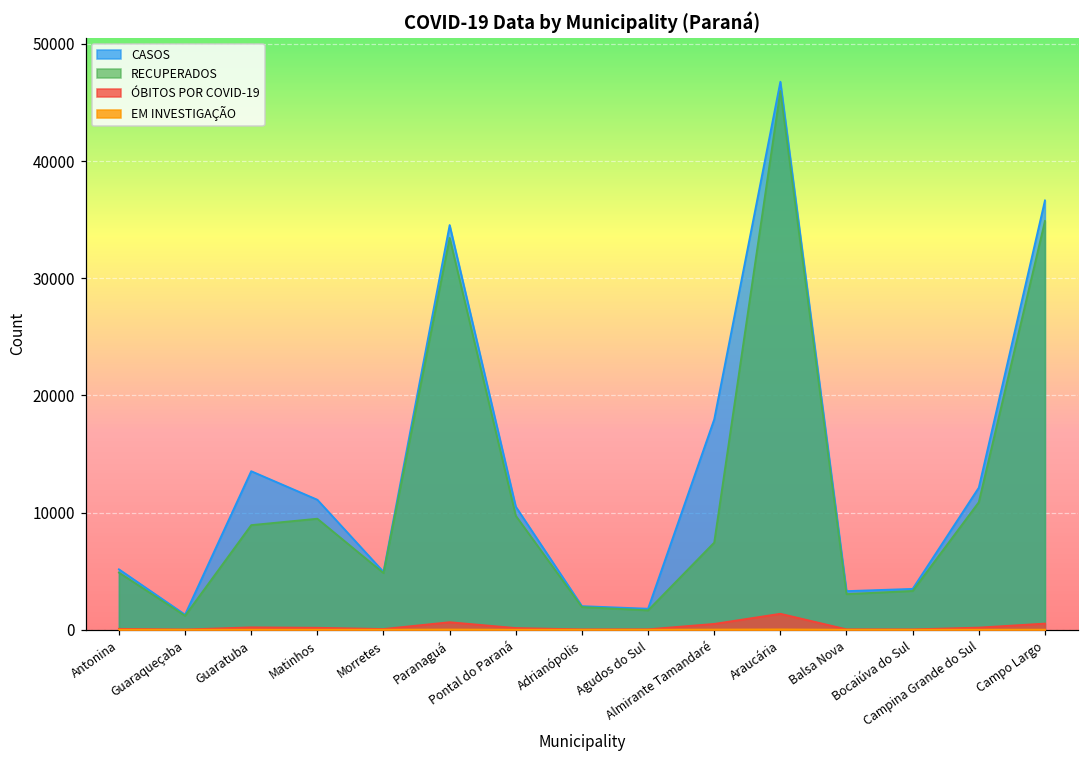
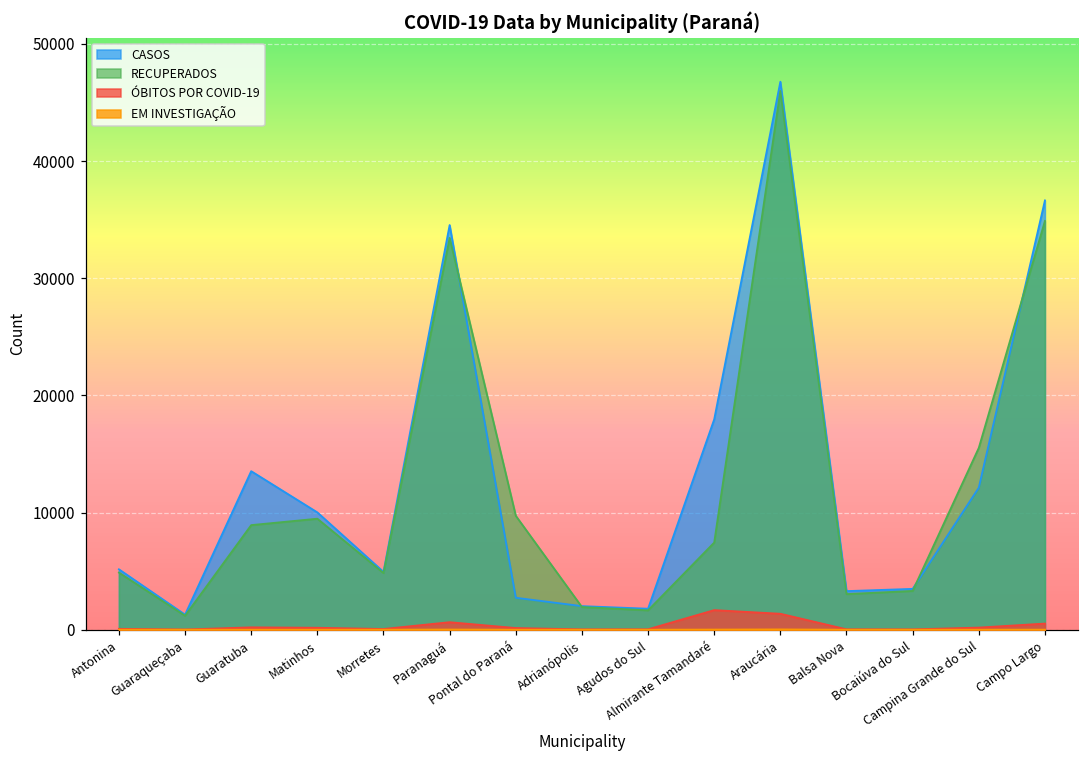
  {
    "CASOS": {
      "Antonina": 5200,
      "Guaratuba": 13500,
-     "Matinhos": 11100,
+     "Matinhos": 10000,
      "Paranaguá": 34500,
-     "Pontal do Paraná": 10500,
+     "Pontal do Paraná": 2700,
      "Almirante Tamandaré": 18000,
      "Araucária": 46800,
      "Balsa Nova": 3300,
      "Campina Grande do Sul": 12100,
      "Campo Largo": 36600
    },
    "RECUPERADOS": {
      "Antonina": 4900,
      "Guaratuba": 8900,
      "Matinhos": 9500,
      "Paranaguá": 33400,
      "Pontal do Paraná": 9700,
      "Almirante Tamandaré": 7400,
      "Araucária": 46000,
      "Balsa Nova": 3000,
-     "Campina Grande do Sul": 10900,
+     "Campina Grande do Sul": 15500,
      "Campo Largo": 34900
    },
    "ÓBITOS POR COVID-19": {
      "Paranaguá": 600,
-     "Almirante Tamandaré": 500,
+     "Almirante Tamandaré": 1700,
      "Araucária": 1400,
      "Campo Largo": 500
    },
    "EM INVESTIGAÇÃO": {
      "Paranaguá": 0,
      "Almirante Tamandaré": 0,
      "Araucária": 0,
      "Campo Largo": 0
    }
  }
